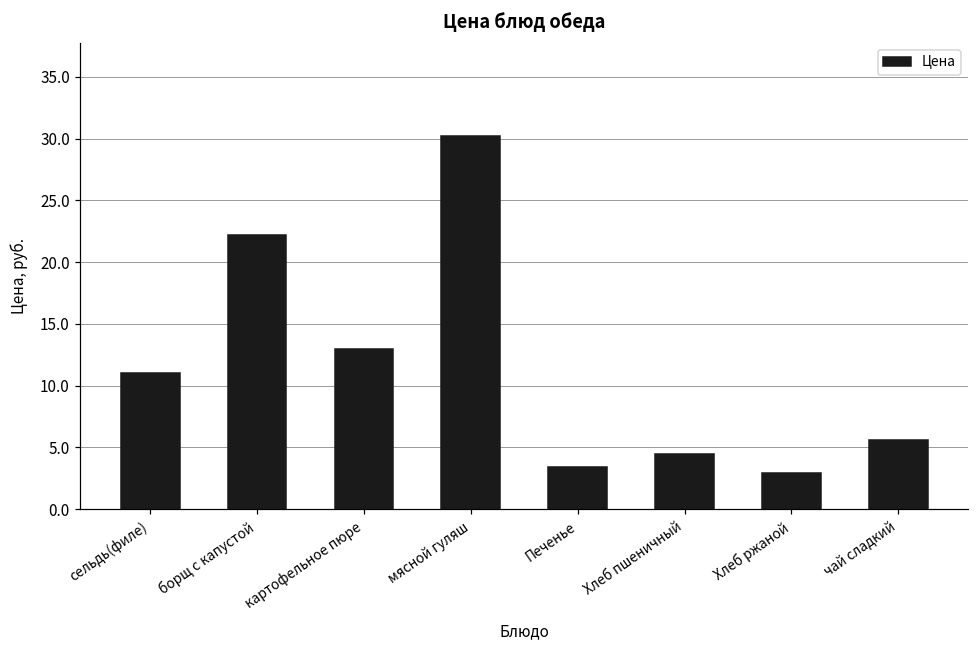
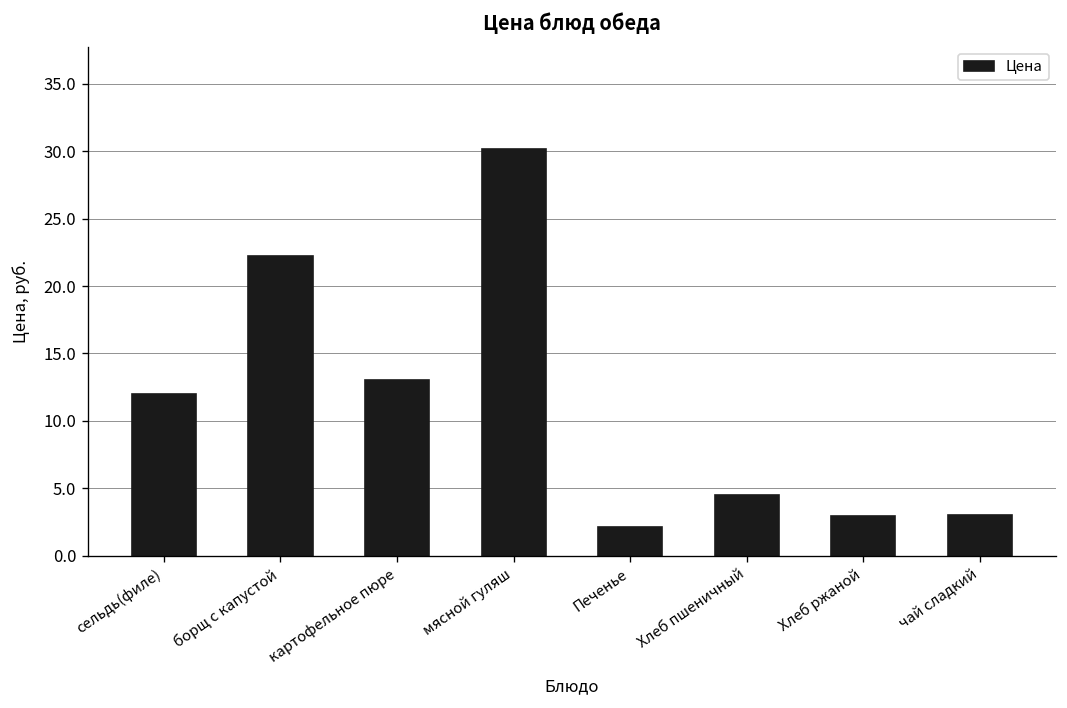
  {
-   "сельдь(филе)": 11,
+   "сельдь(филе)": 12,
    "борщ с капустой": 22.2,
    "картофельное пюре": 13.0,
    "мясной гуляш": 30.2,
-   "Печенье": 3.4,
+   "Печенье": 2.1,
    "Хлеб пшеничный": 4.5,
    "Хлеб ржаной": 2.9,
-   "чай сладкий": 5.6
+   "чай сладкий": 3.0
  }
